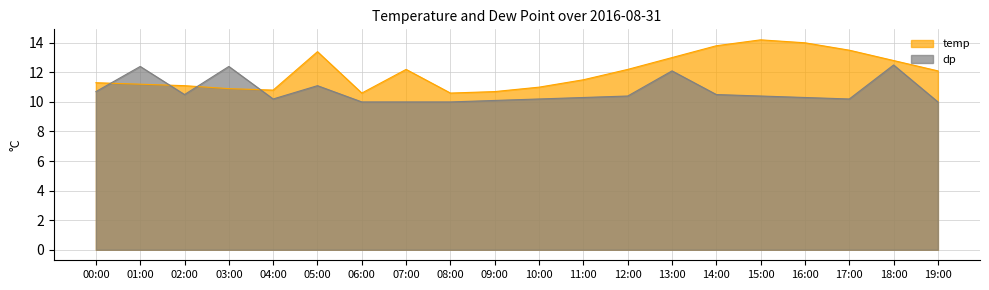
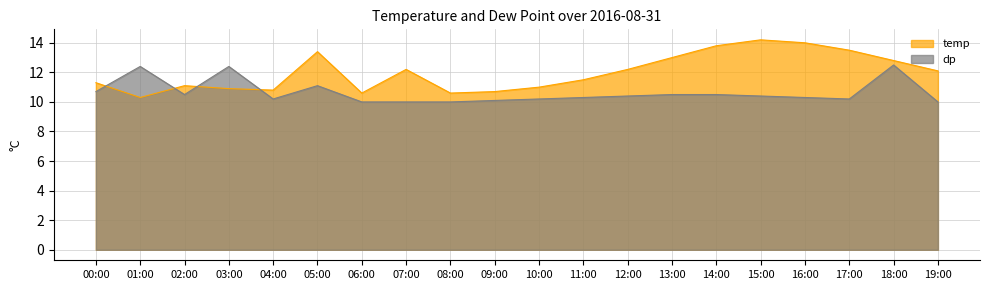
  {
    "temp": {
      "00:00": 11.3,
-     "01:00": 11.2,
+     "01:00": 10.3,
      "02:00": 11.1,
      "03:00": 10.9,
      "04:00": 10.8,
      "05:00": 13.4,
      "06:00": 10.6,
      "07:00": 12.2,
      "08:00": 10.6,
      "09:00": 10.7,
      "10:00": 11.0,
      "11:00": 11.5,
      "12:00": 12.2,
      "13:00": 13.0,
      "14:00": 13.8,
      "15:00": 14.2,
      "16:00": 14.0,
      "17:00": 13.5,
      "18:00": 12.8,
      "19:00": 12.1
    },
    "dp": {
      "00:00": 10.7,
      "01:00": 12.4,
      "02:00": 10.5,
      "03:00": 12.4,
      "04:00": 10.2,
      "05:00": 11.1,
      "06:00": 10.0,
      "07:00": 10.0,
      "08:00": 10.0,
      "09:00": 10.1,
      "10:00": 10.2,
      "11:00": 10.3,
      "12:00": 10.4,
-     "13:00": 12.1,
+     "13:00": 10.5,
      "14:00": 10.5,
      "15:00": 10.4,
      "16:00": 10.3,
      "17:00": 10.2,
      "18:00": 12.5,
      "19:00": 10.0
    }
  }
